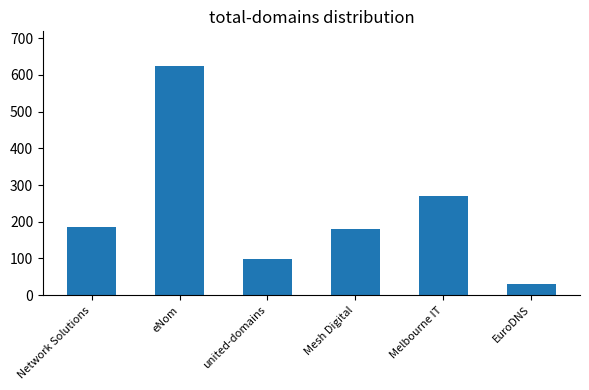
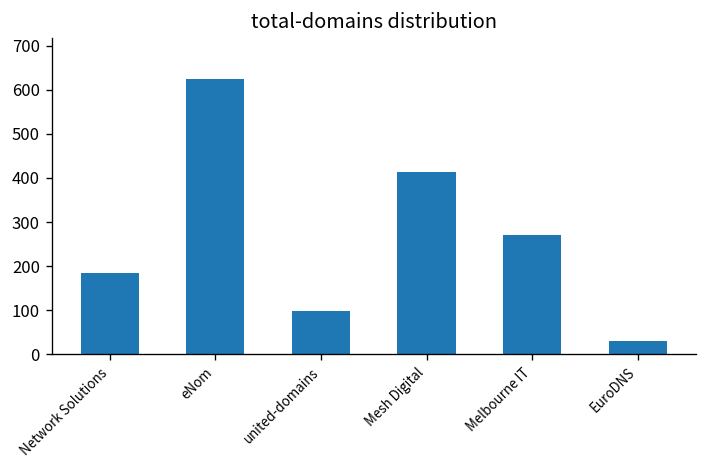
  {
    "Network Solutions": 190,
    "eNom": 630,
    "united-domains": 100,
-   "Mesh Digital": 180,
+   "Mesh Digital": 410,
    "Melbourne IT": 270,
    "EuroDNS": 30
  }
